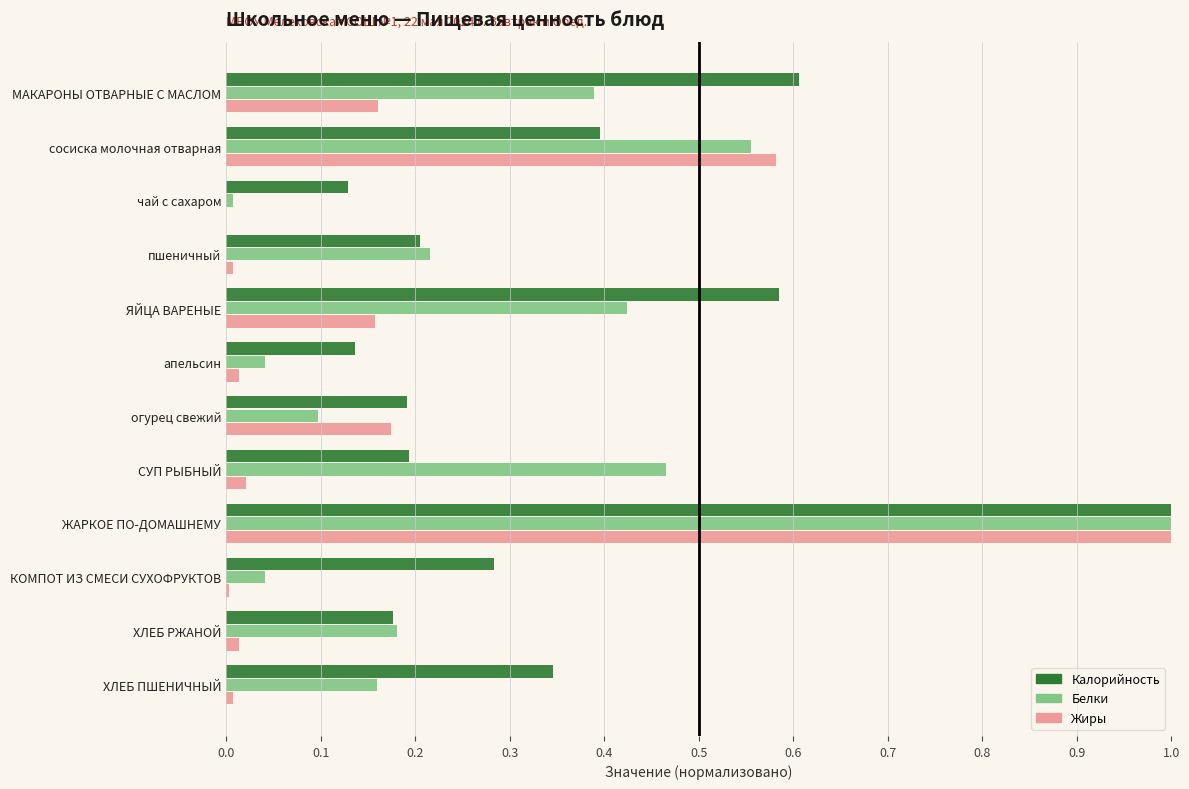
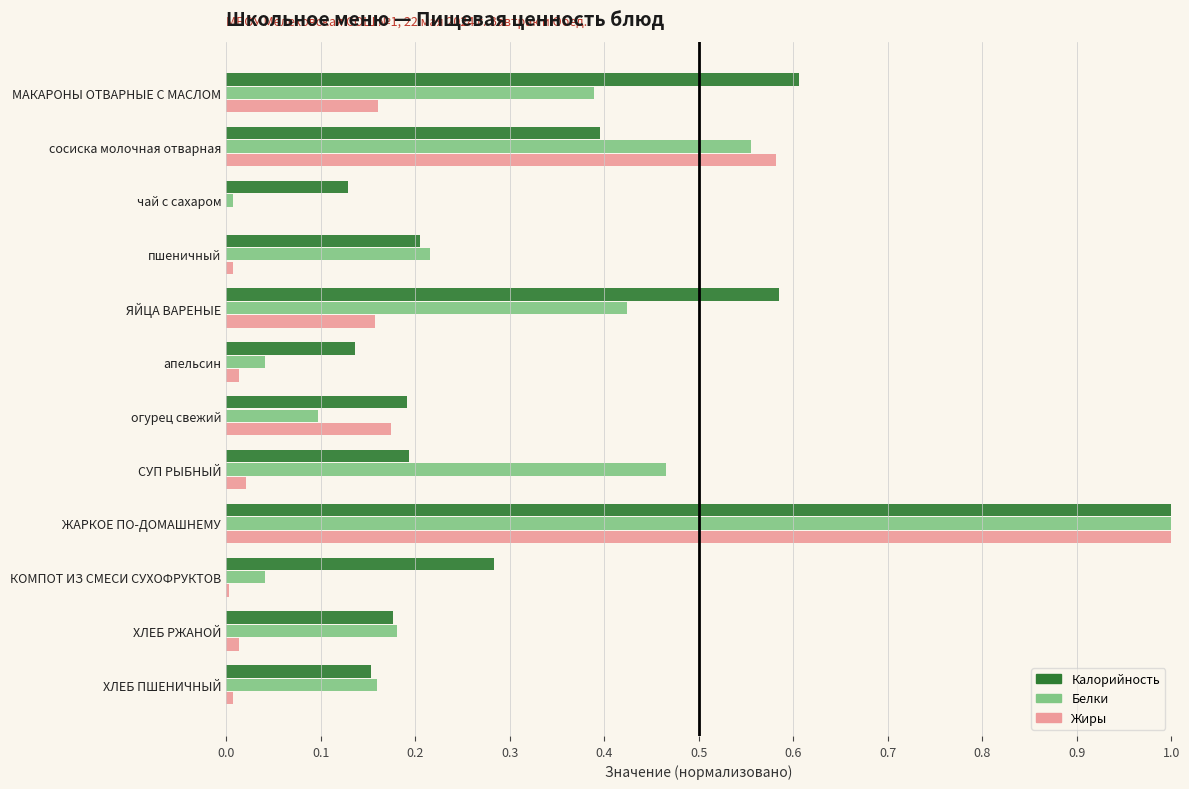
  {
    "Калорийность": {
      "МАКАРОНЫ ОТВАРНЫЕ С МАСЛОМ": 0.61,
      "сосиска молочная отварная": 0.40,
      "чай с сахаром": 0.13,
      "пшеничный": 0.20,
      "ЯЙЦА ВАРЕНЫЕ": 0.58,
      "апельсин": 0.14,
      "огурец свежий": 0.19,
      "СУП РЫБНЫЙ": 0.19,
      "ЖАРКОЕ ПО-ДОМАШНЕМУ": 1.00,
      "КОМПОТ ИЗ СМЕСИ СУХОФРУКТОВ": 0.28,
      "ХЛЕБ РЖАНОЙ": 0.18,
-     "ХЛЕБ ПШЕНИЧНЫЙ": 0.35
+     "ХЛЕБ ПШЕНИЧНЫЙ": 0.15
    },
    "Белки": {
      "МАКАРОНЫ ОТВАРНЫЕ С МАСЛОМ": 0.39,
      "сосиска молочная отварная": 0.56,
      "чай с сахаром": 0.01,
      "пшеничный": 0.22,
      "ЯЙЦА ВАРЕНЫЕ": 0.42,
      "апельсин": 0.04,
      "огурец свежий": 0.10,
      "СУП РЫБНЫЙ": 0.47,
      "ЖАРКОЕ ПО-ДОМАШНЕМУ": 1.00,
      "КОМПОТ ИЗ СМЕСИ СУХОФРУКТОВ": 0.04,
      "ХЛЕБ РЖАНОЙ": 0.18,
      "ХЛЕБ ПШЕНИЧНЫЙ": 0.16
    },
    "Жиры": {
      "МАКАРОНЫ ОТВАРНЫЕ С МАСЛОМ": 0.16,
      "сосиска молочная отварная": 0.58,
      "чай с сахаром": 0.00,
      "пшеничный": 0.01,
      "ЯЙЦА ВАРЕНЫЕ": 0.16,
      "апельсин": 0.01,
      "огурец свежий": 0.17,
      "СУП РЫБНЫЙ": 0.02,
      "ЖАРКОЕ ПО-ДОМАШНЕМУ": 1.00,
      "КОМПОТ ИЗ СМЕСИ СУХОФРУКТОВ": 0.00,
      "ХЛЕБ РЖАНОЙ": 0.01,
      "ХЛЕБ ПШЕНИЧНЫЙ": 0.01
    }
  }
